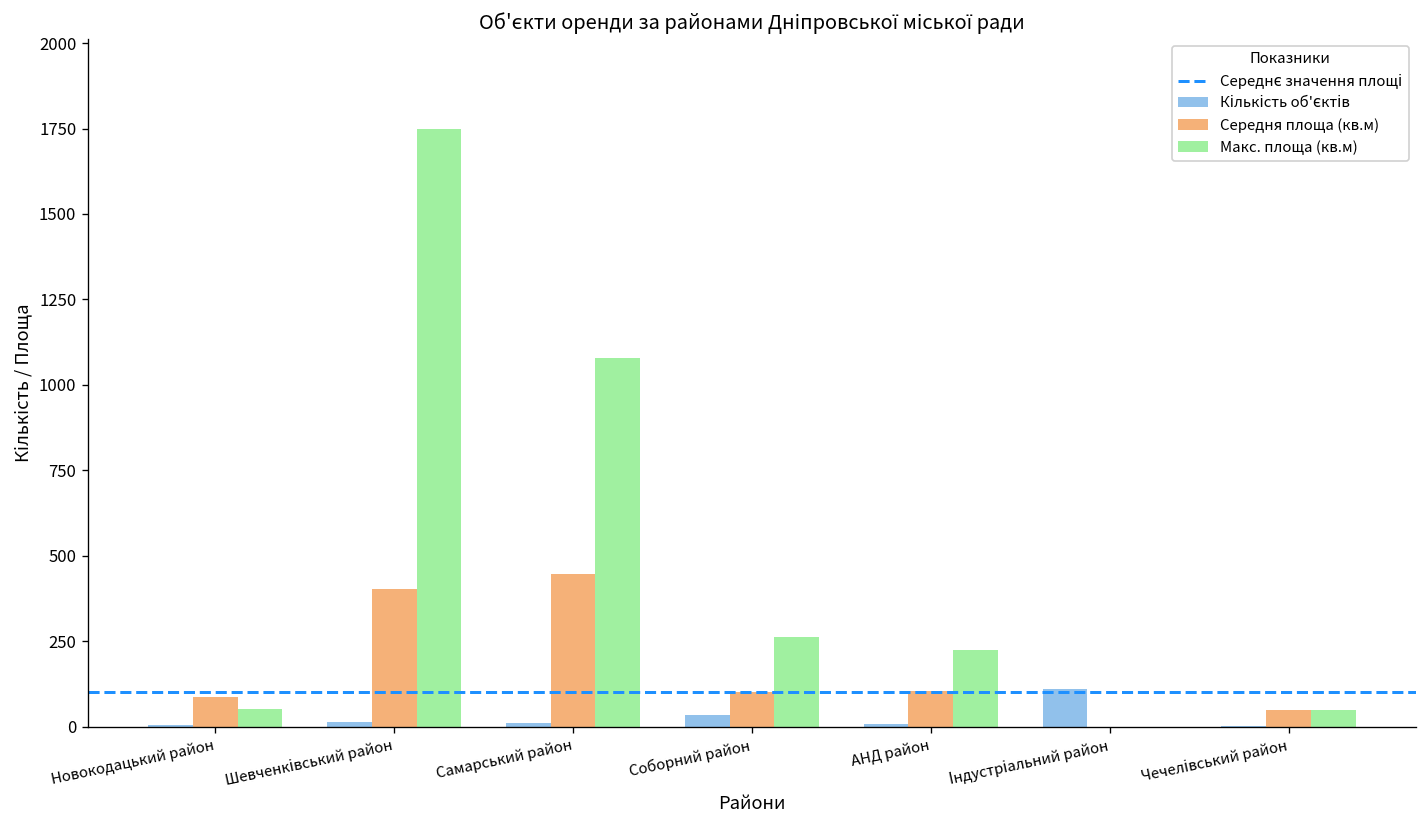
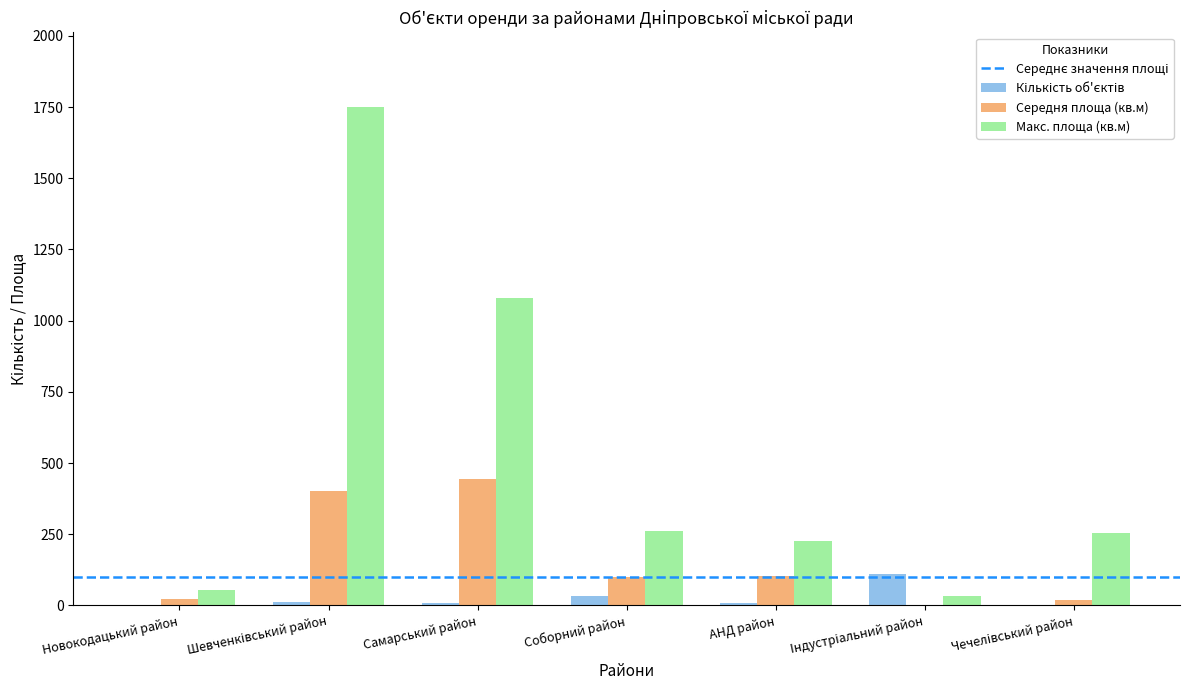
  {
    "Кількість об'єктів": {
      "Шевченківський район": 10,
      "Самарський район": 10,
      "Соборний район": 30,
      "Індустріальний район": 110
    },
    "Середня площа (кв.м)": {
-     "Новокодацький район": 90,
+     "Новокодацький район": 20,
      "Шевченківський район": 400,
      "Самарський район": 450,
      "Соборний район": 100,
      "АНД район": 100,
      "Індустріальний район": 0,
-     "Чечелівський район": 50
+     "Чечелівський район": 20
    },
    "Макс. площа (кв.м)": {
      "Новокодацький район": 50,
      "Шевченківський район": 1750,
      "Самарський район": 1080,
      "Соборний район": 260,
      "АНД район": 230,
-     "Індустріальний район": 0,
-     "Чечелівський район": 50
+     "Індустріальний район": 30,
+     "Чечелівський район": 260
    }
  }
